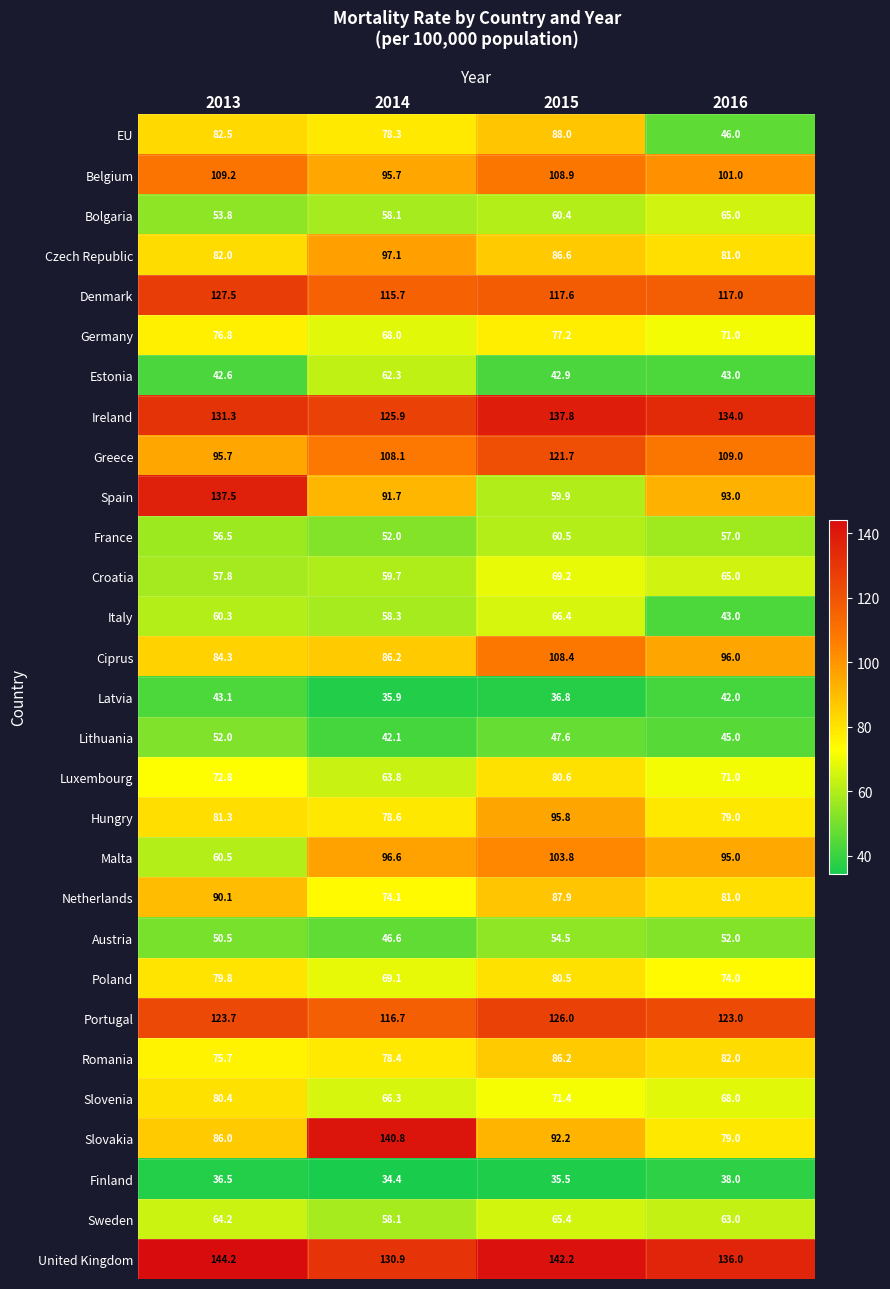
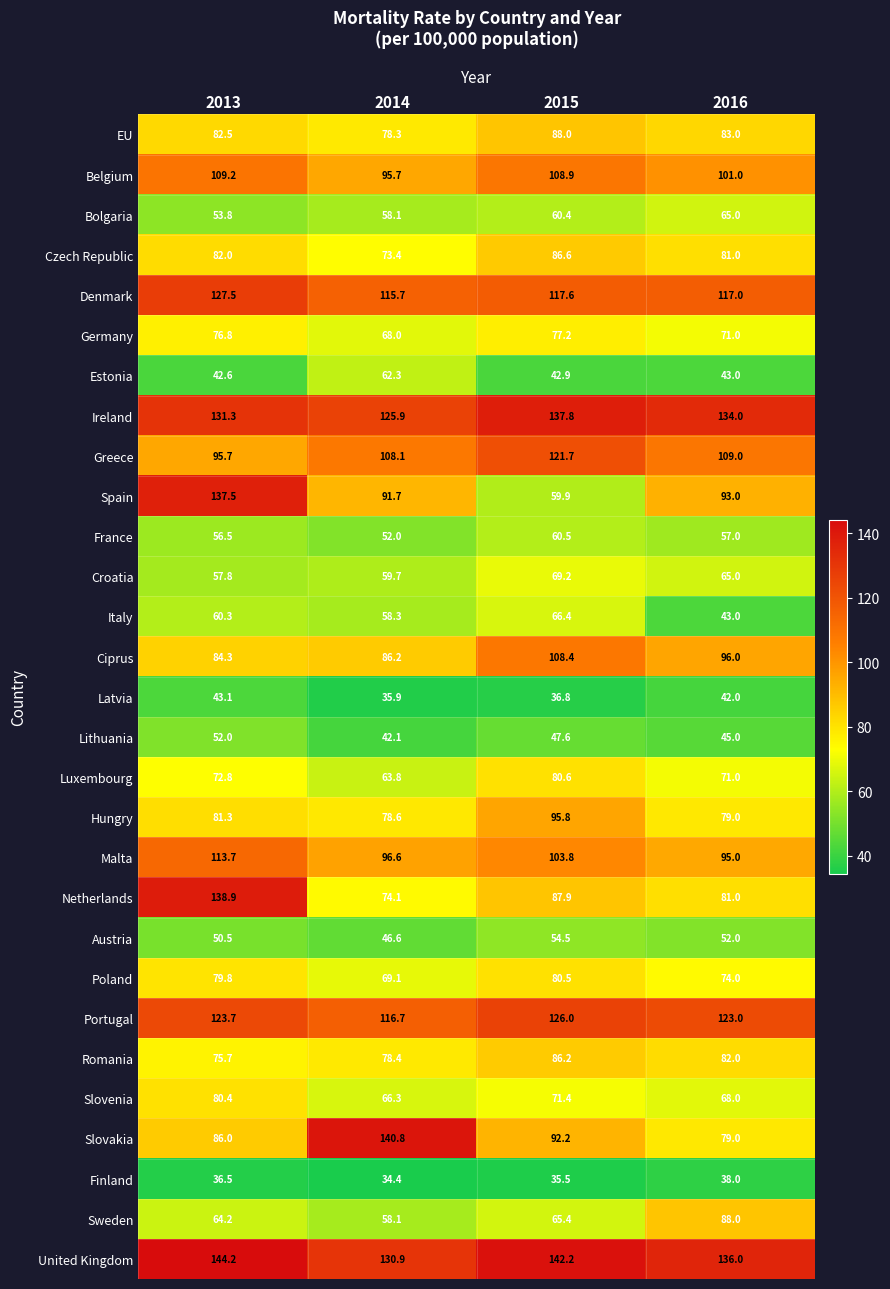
  {
    "EU": {
      "2013": 82.5,
      "2014": 78.3,
      "2015": 88.0,
-     "2016": 46.0
+     "2016": 83.0
    },
    "Belgium": {
      "2013": 109.2,
      "2014": 95.7,
      "2015": 108.9,
      "2016": 101.0
    },
    "Bolgaria": {
      "2013": 53.8,
      "2014": 58.1,
      "2015": 60.4,
      "2016": 65.0
    },
    "Czech Republic": {
      "2013": 82.0,
-     "2014": 97.1,
+     "2014": 73.4,
      "2015": 86.6,
      "2016": 81.0
    },
    "Denmark": {
      "2013": 127.5,
      "2014": 115.7,
      "2015": 117.6,
      "2016": 117.0
    },
    "Germany": {
      "2013": 76.8,
      "2014": 68.0,
      "2015": 77.2,
      "2016": 71.0
    },
    "Estonia": {
      "2013": 42.6,
      "2014": 62.3,
      "2015": 42.9,
      "2016": 43.0
    },
    "Ireland": {
      "2013": 131.3,
      "2014": 125.9,
      "2015": 137.8,
      "2016": 134.0
    },
    "Greece": {
      "2013": 95.7,
      "2014": 108.1,
      "2015": 121.7,
      "2016": 109.0
    },
    "Spain": {
      "2013": 137.5,
      "2014": 91.7,
      "2015": 59.9,
      "2016": 93.0
    },
    "France": {
      "2013": 56.5,
      "2014": 52.0,
      "2015": 60.5,
      "2016": 57.0
    },
    "Croatia": {
      "2013": 57.8,
      "2014": 59.7,
      "2015": 69.2,
      "2016": 65.0
    },
    "Italy": {
      "2013": 60.3,
      "2014": 58.3,
      "2015": 66.4,
      "2016": 43.0
    },
    "Ciprus": {
      "2013": 84.3,
      "2014": 86.2,
      "2015": 108.4,
      "2016": 96.0
    },
    "Latvia": {
      "2013": 43.1,
      "2014": 35.9,
      "2015": 36.8,
      "2016": 42.0
    },
    "Lithuania": {
      "2013": 52.0,
      "2014": 42.1,
      "2015": 47.6,
      "2016": 45.0
    },
    "Luxembourg": {
      "2013": 72.8,
      "2014": 63.8,
      "2015": 80.6,
      "2016": 71.0
    },
    "Hungry": {
      "2013": 81.3,
      "2014": 78.6,
      "2015": 95.8,
      "2016": 79.0
    },
    "Malta": {
-     "2013": 60.5,
+     "2013": 113.7,
      "2014": 96.6,
      "2015": 103.8,
      "2016": 95.0
    },
    "Netherlands": {
-     "2013": 90.1,
+     "2013": 138.9,
      "2014": 74.1,
      "2015": 87.9,
      "2016": 81.0
    },
    "Austria": {
      "2013": 50.5,
      "2014": 46.6,
      "2015": 54.5,
      "2016": 52.0
    },
    "Poland": {
      "2013": 79.8,
      "2014": 69.1,
      "2015": 80.5,
      "2016": 74.0
    },
    "Portugal": {
      "2013": 123.7,
      "2014": 116.7,
      "2015": 126.0,
      "2016": 123.0
    },
    "Romania": {
      "2013": 75.7,
      "2014": 78.4,
      "2015": 86.2,
      "2016": 82.0
    },
    "Slovenia": {
      "2013": 80.4,
      "2014": 66.3,
      "2015": 71.4,
      "2016": 68.0
    },
    "Slovakia": {
      "2013": 86.0,
      "2014": 140.8,
      "2015": 92.2,
      "2016": 79.0
    },
    "Finland": {
      "2013": 36.5,
      "2014": 34.4,
      "2015": 35.5,
      "2016": 38.0
    },
    "Sweden": {
      "2013": 64.2,
      "2014": 58.1,
      "2015": 65.4,
-     "2016": 63.0
+     "2016": 88.0
    },
    "United Kingdom": {
      "2013": 144.2,
      "2014": 130.9,
      "2015": 142.2,
      "2016": 136.0
    }
  }
